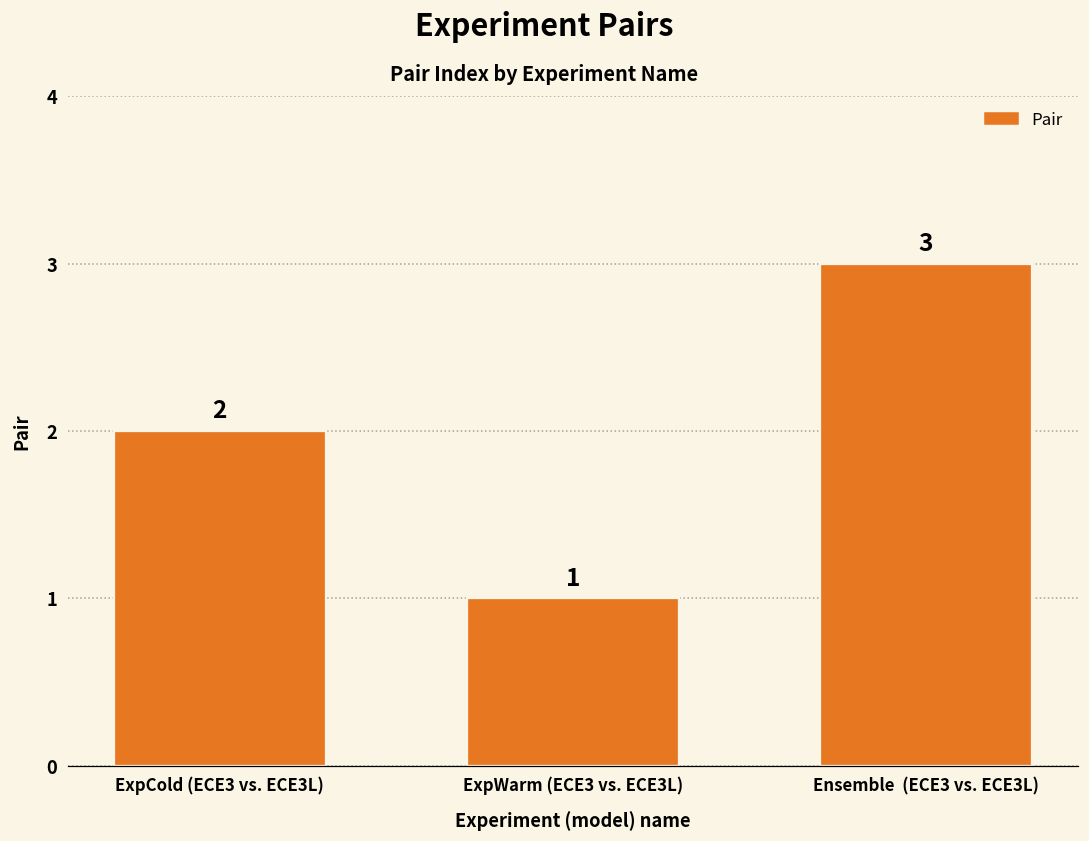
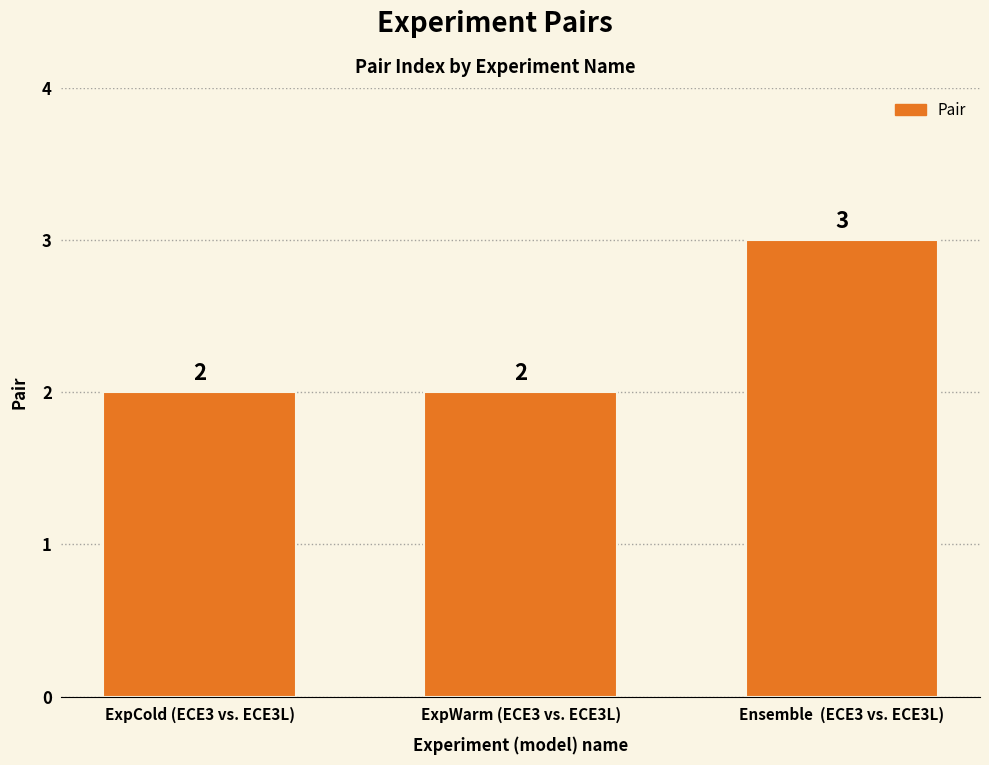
  {
    "ExpCold (ECE3 vs. ECE3L)": 2,
-   "ExpWarm (ECE3 vs. ECE3L)": 1,
+   "ExpWarm (ECE3 vs. ECE3L)": 2,
    "Ensemble (ECE3 vs. ECE3L)": 3
  }
